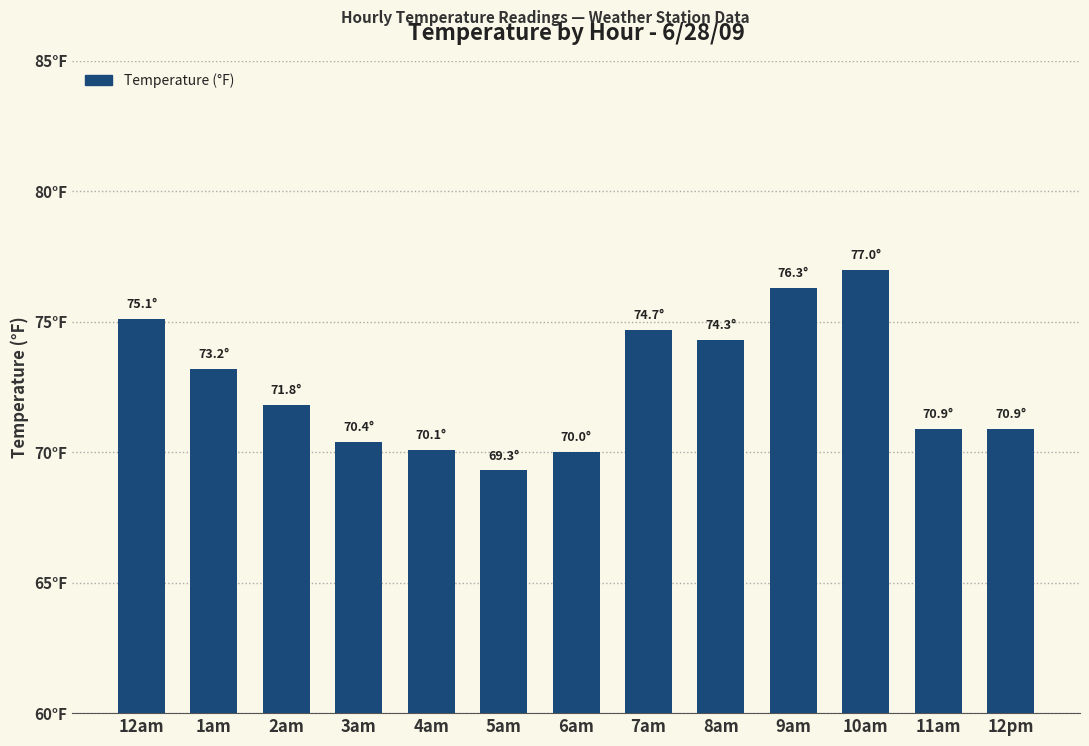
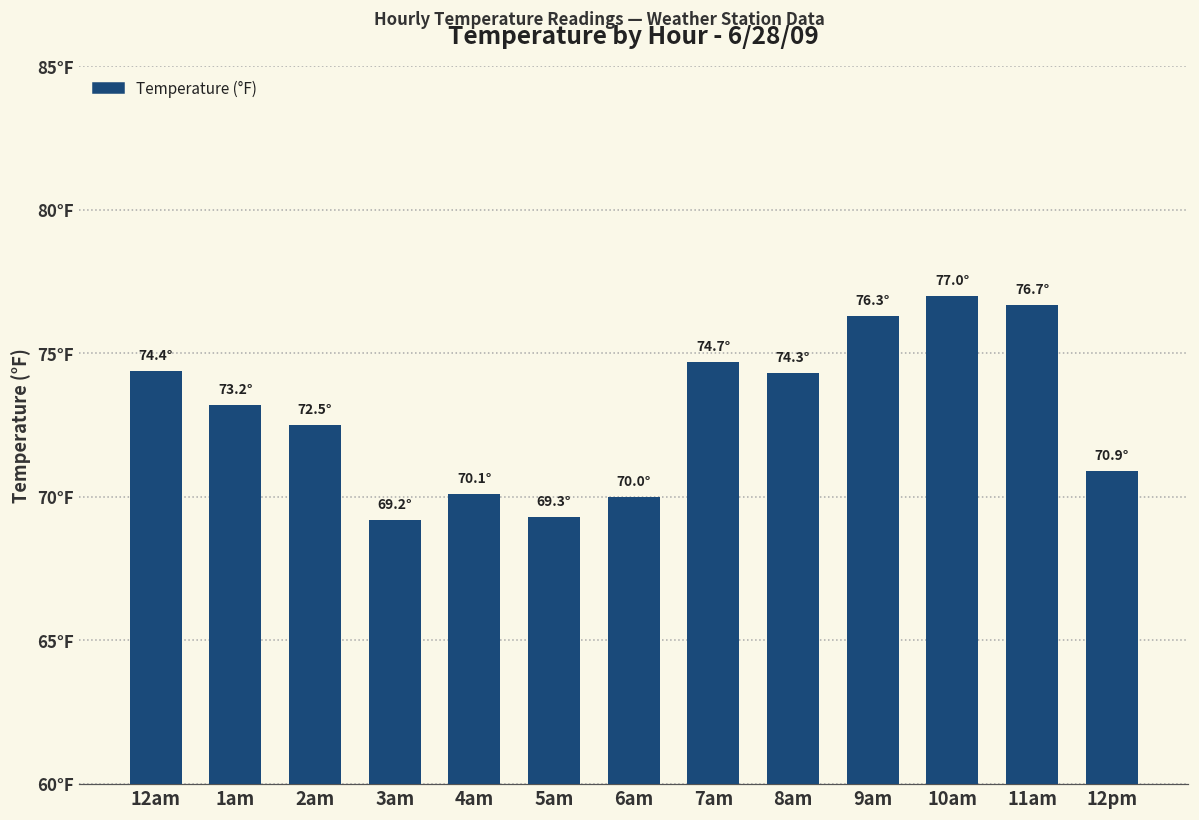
  {
-   "12am": "75.1°",
+   "12am": "74.4°",
    "1am": "73.2°",
-   "2am": "71.8°",
-   "3am": "70.4°",
+   "2am": "72.5°",
+   "3am": "69.2°",
    "4am": "70.1°",
    "5am": "69.3°",
    "6am": "70.0°",
    "7am": "74.7°",
    "8am": "74.3°",
    "9am": "76.3°",
    "10am": "77.0°",
-   "11am": "70.9°",
+   "11am": "76.7°",
    "12pm": "70.9°"
  }
